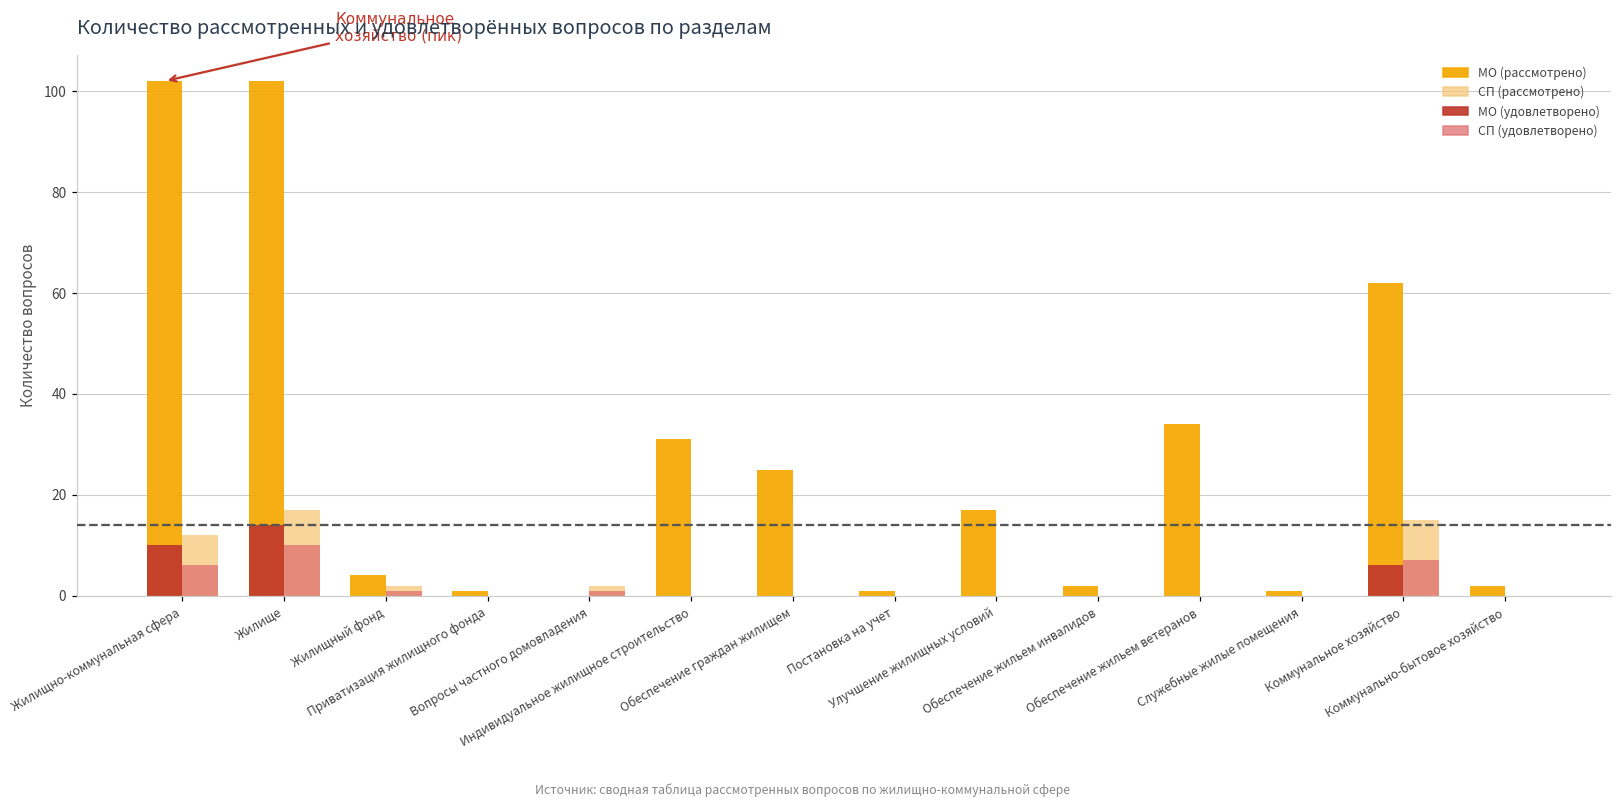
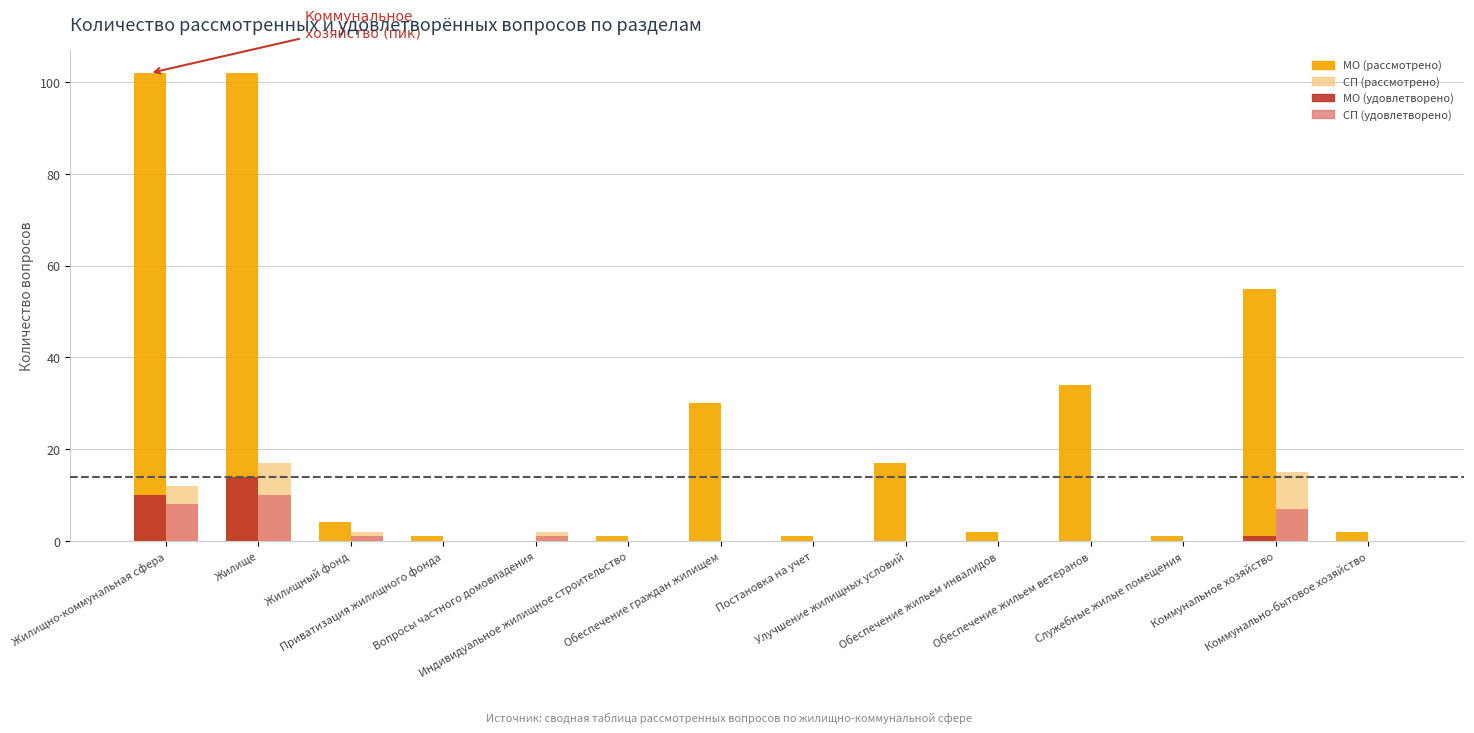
  {
    "МО (рассмотрено)": {
      "Жилищно-коммунальная сфера": 102,
      "Жилище": 102,
      "Жилищный фонд": 4,
      "Приватизация жилищного фонда": 1,
      "Вопросы частного домовладения": 0,
-     "Индивидуальное жилищное строительство": 31,
-     "Обеспечение граждан жилищем": 25,
+     "Индивидуальное жилищное строительство": 1,
+     "Обеспечение граждан жилищем": 30,
      "Постановка на учет": 1,
      "Улучшение жилищных условий": 17,
      "Обеспечение жильем инвалидов": 2,
      "Обеспечение жильем ветеранов": 34,
      "Служебные жилые помещения": 1,
-     "Коммунальное хозяйство": 62,
+     "Коммунальное хозяйство": 55,
      "Коммунально-бытовое хозяйство": 2
    },
    "СП (рассмотрено)": {
      "Жилищно-коммунальная сфера": 12,
      "Жилище": 17,
      "Жилищный фонд": 2,
      "Приватизация жилищного фонда": 0,
      "Вопросы частного домовладения": 2,
      "Индивидуальное жилищное строительство": 0,
      "Обеспечение граждан жилищем": 0,
      "Постановка на учет": 0,
      "Улучшение жилищных условий": 0,
      "Обеспечение жильем инвалидов": 0,
      "Обеспечение жильем ветеранов": 0,
      "Служебные жилые помещения": 0,
      "Коммунальное хозяйство": 15,
      "Коммунально-бытовое хозяйство": 0
    },
    "МО (удовлетворено)": {
      "Жилищный фонд": 0,
      "Приватизация жилищного фонда": 0,
      "Вопросы частного домовладения": 0,
      "Индивидуальное жилищное строительство": 0,
      "Обеспечение граждан жилищем": 0,
      "Постановка на учет": 0,
      "Улучшение жилищных условий": 0,
      "Обеспечение жильем инвалидов": 0,
      "Обеспечение жильем ветеранов": 0,
      "Служебные жилые помещения": 0,
-     "Коммунальное хозяйство": 6,
+     "Коммунальное хозяйство": 1,
      "Коммунально-бытовое хозяйство": 0
    },
    "СП (удовлетворено)": {
-     "Жилищно-коммунальная сфера": 6,
+     "Жилищно-коммунальная сфера": 8,
      "Приватизация жилищного фонда": 0,
      "Индивидуальное жилищное строительство": 0,
      "Обеспечение граждан жилищем": 0,
      "Постановка на учет": 0,
      "Улучшение жилищных условий": 0,
      "Обеспечение жильем инвалидов": 0,
      "Обеспечение жильем ветеранов": 0,
      "Служебные жилые помещения": 0,
      "Коммунально-бытовое хозяйство": 0
    }
  }
